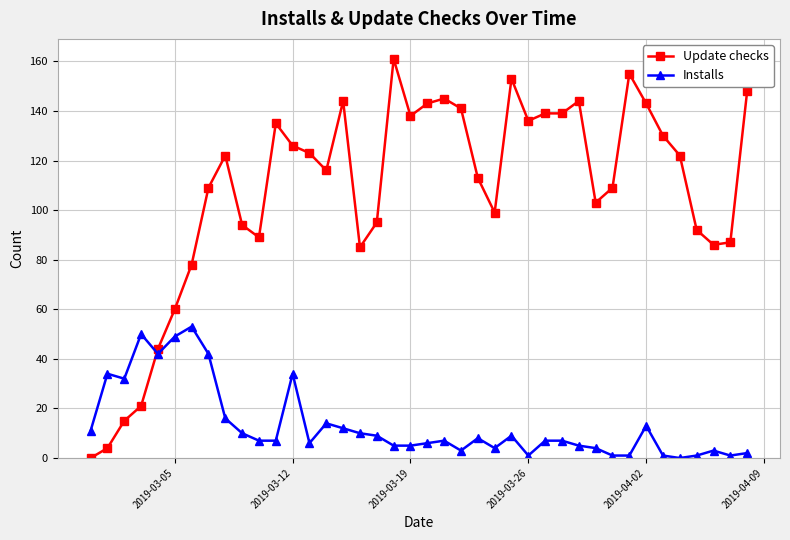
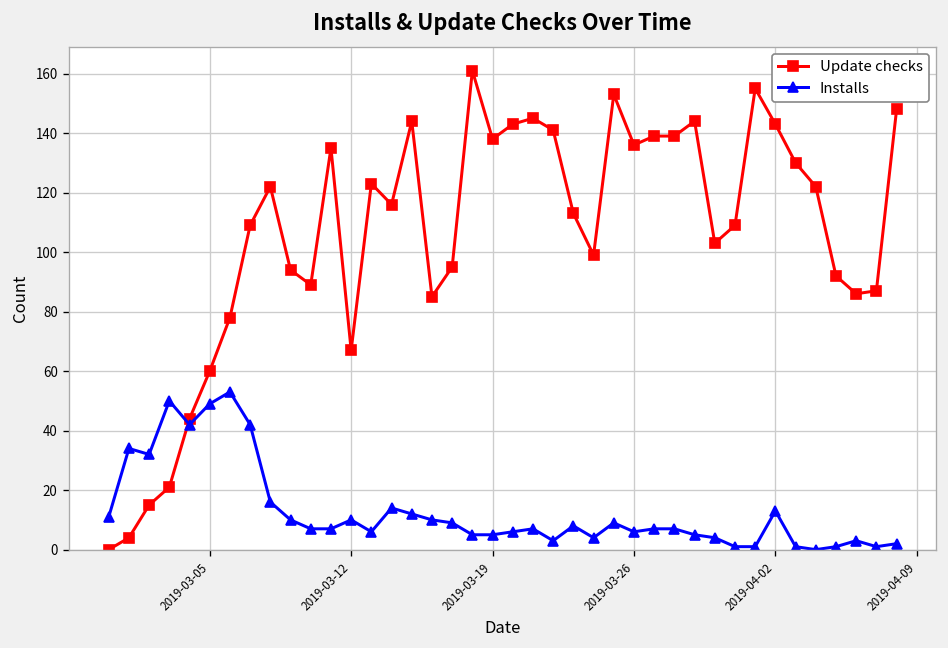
  {
    "Update checks": {
      "2019-03-05": 60,
-     "2019-03-12": 126,
+     "2019-03-12": 67,
      "2019-03-19": 138,
      "2019-03-26": 136,
      "2019-04-02": 143
    },
    "Installs": {
      "2019-03-05": 49,
-     "2019-03-12": 34,
+     "2019-03-12": 10,
      "2019-03-19": 5,
-     "2019-03-26": 1,
+     "2019-03-26": 6,
      "2019-04-02": 13
    }
  }
